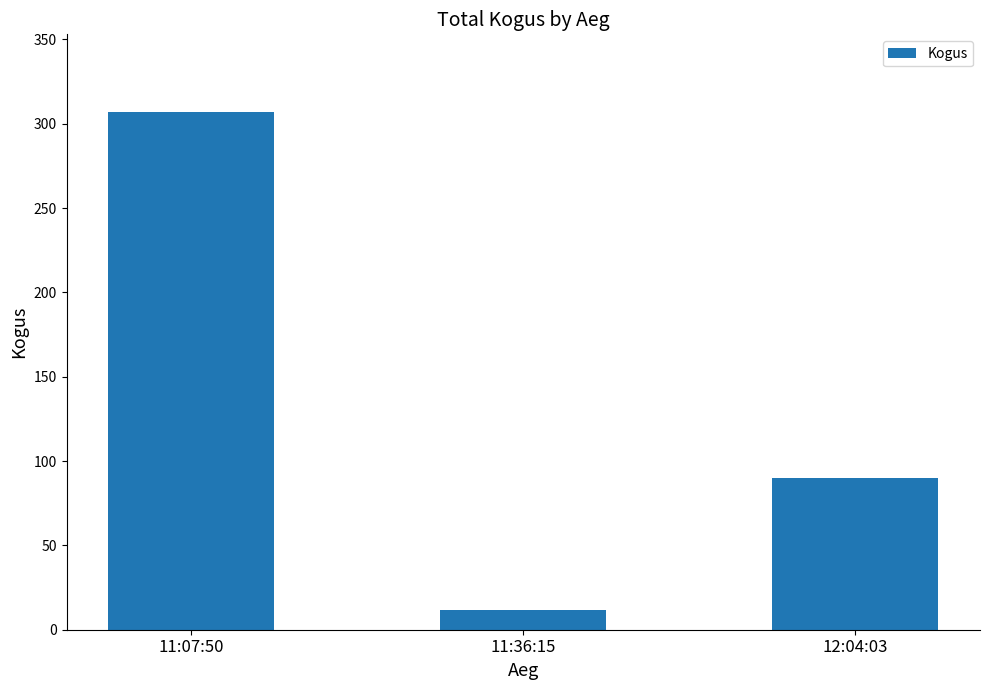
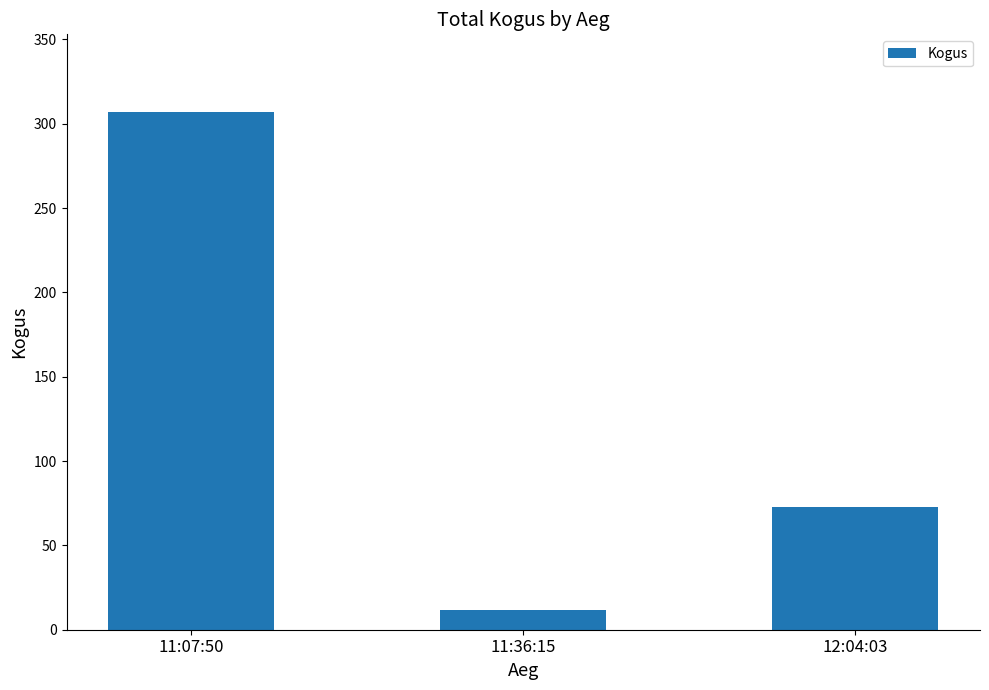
  {
    "11:07:50": 307,
    "11:36:15": 12,
-   "12:04:03": 90
+   "12:04:03": 73
  }
